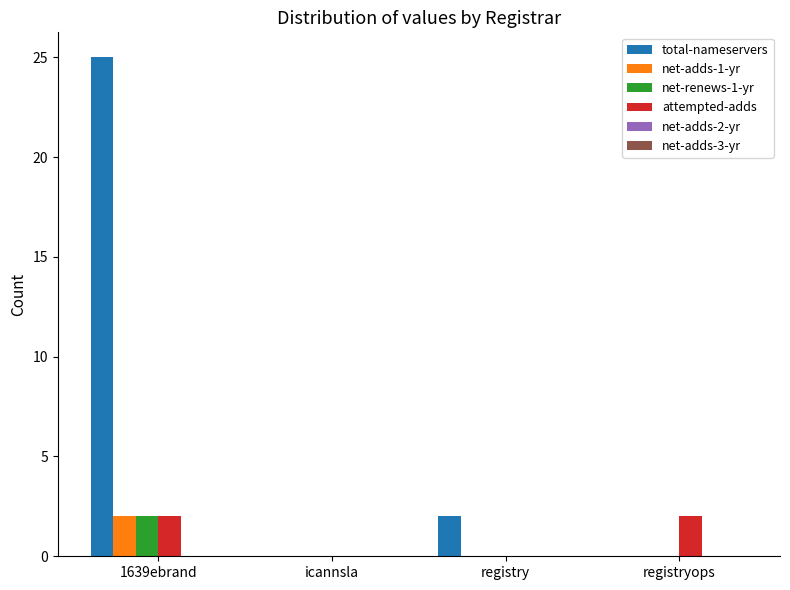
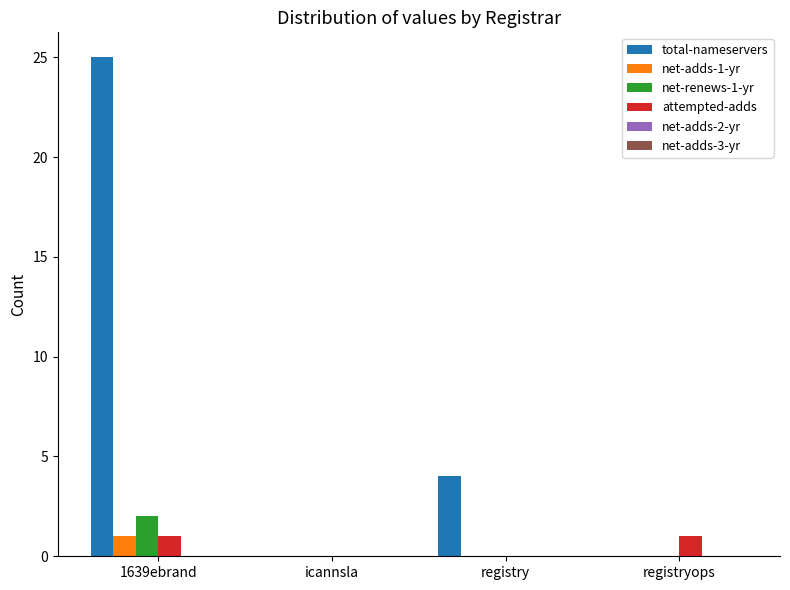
  {
    "total-nameservers": {
      "1639ebrand": 25,
      "icannsla": 0,
-     "registry": 2,
+     "registry": 4,
      "registryops": 0
    },
    "net-adds-1-yr": {
-     "1639ebrand": 2,
+     "1639ebrand": 1,
      "icannsla": 0,
      "registry": 0,
      "registryops": 0
    },
    "net-renews-1-yr": {
      "1639ebrand": 2,
      "icannsla": 0,
      "registry": 0,
      "registryops": 0
    },
    "attempted-adds": {
-     "1639ebrand": 2,
+     "1639ebrand": 1,
      "icannsla": 0,
      "registry": 0,
-     "registryops": 2
+     "registryops": 1
    },
    "net-adds-2-yr": {
      "1639ebrand": 0,
      "icannsla": 0,
      "registry": 0,
      "registryops": 0
    },
    "net-adds-3-yr": {
      "1639ebrand": 0,
      "icannsla": 0,
      "registry": 0,
      "registryops": 0
    }
  }
